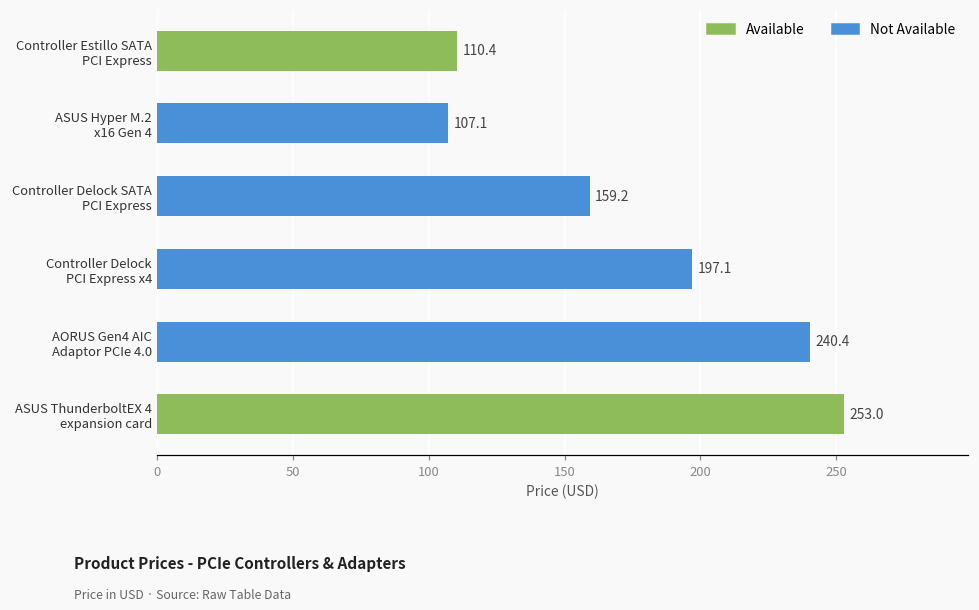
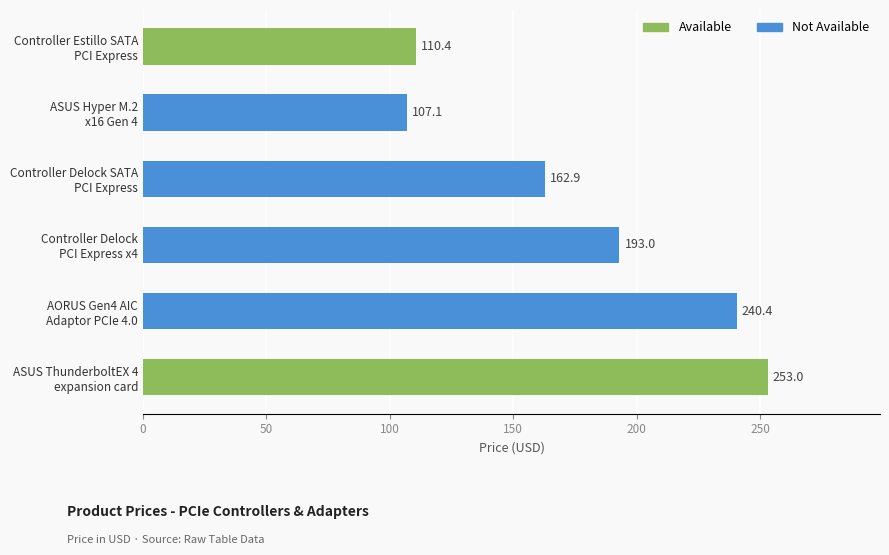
  {
    "Controller Estillo SATA PCI Express": 110.4,
    "ASUS Hyper M.2 x16 Gen 4": 107.1,
-   "Controller Delock SATA PCI Express": 159.2,
-   "Controller Delock PCI Express x4": 197.1,
+   "Controller Delock SATA PCI Express": 162.9,
+   "Controller Delock PCI Express x4": 193.0,
    "AORUS Gen4 AIC Adaptor PCIe 4.0": 240.4,
    "ASUS ThunderboltEX 4 expansion card": 253.0
  }
